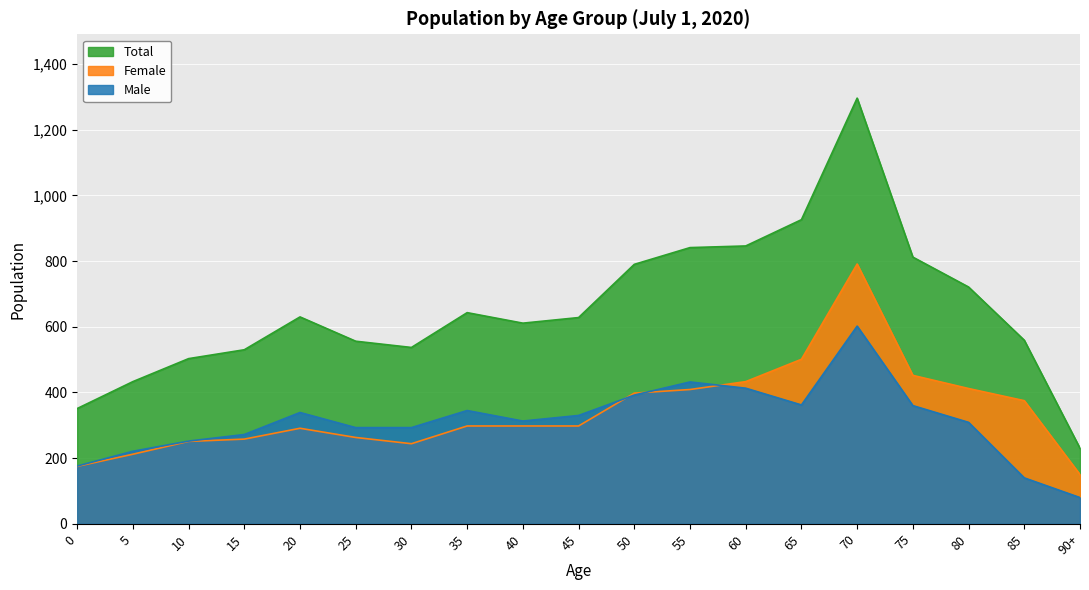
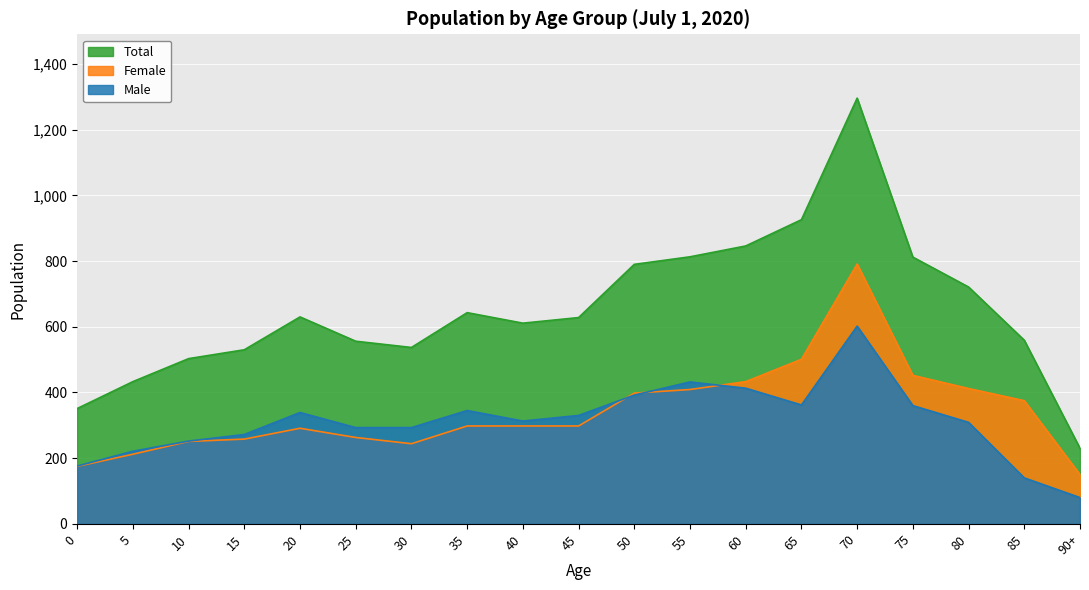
  {
    "Total": {
      "0": "350",
      "5": "430",
      "10": "500",
      "15": "530",
      "20": "630",
      "25": "560",
      "30": "540",
      "35": "640",
      "40": "610",
      "45": "630",
      "50": "790",
-     "55": "840",
+     "55": "810",
      "60": "850",
      "65": "930",
      "70": "1,300",
      "75": "810",
      "80": "720",
      "85": "560",
      "90+": "230"
    },
    "Female": {
      "5": "210",
      "15": "260",
      "20": "290",
      "25": "260",
      "30": "240",
      "35": "300",
      "40": "300",
      "45": "300",
      "55": "410",
      "60": "430",
      "65": "500",
      "70": "790",
      "75": "450",
      "80": "410",
      "85": "380",
      "90+": "150"
    },
    "Male": {
      "5": "220",
      "15": "270",
      "20": "340",
      "25": "290",
      "30": "290",
      "35": "350",
      "40": "310",
      "45": "330",
      "55": "430",
      "60": "410",
      "65": "360",
      "70": "600",
      "75": "360",
      "80": "310",
      "85": "140",
      "90+": "80"
    }
  }
